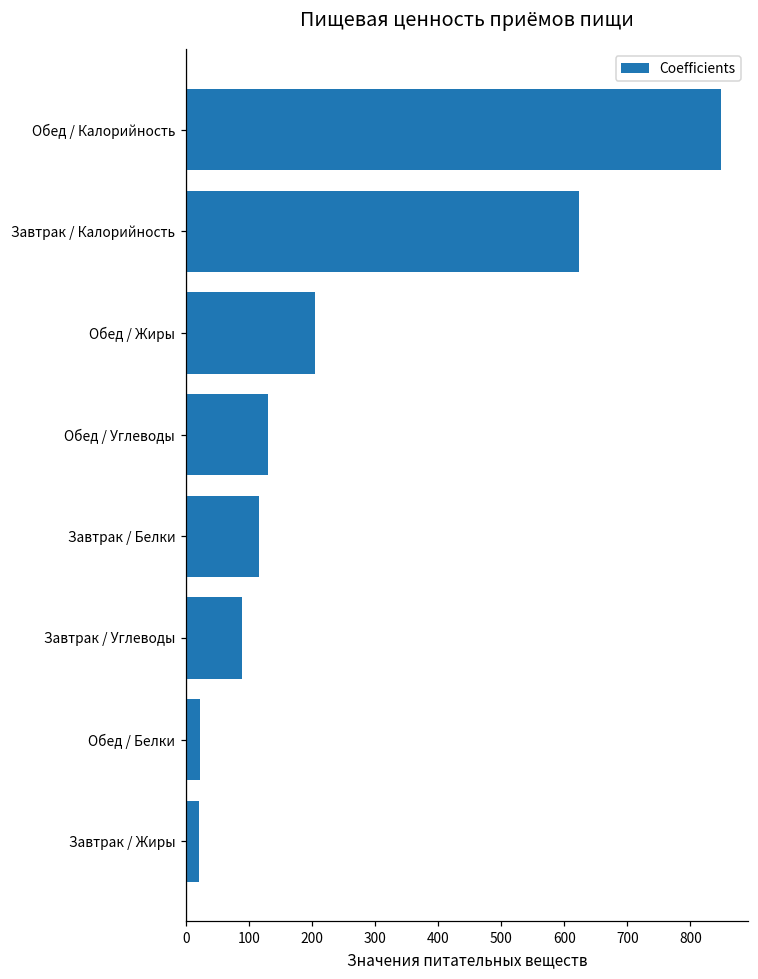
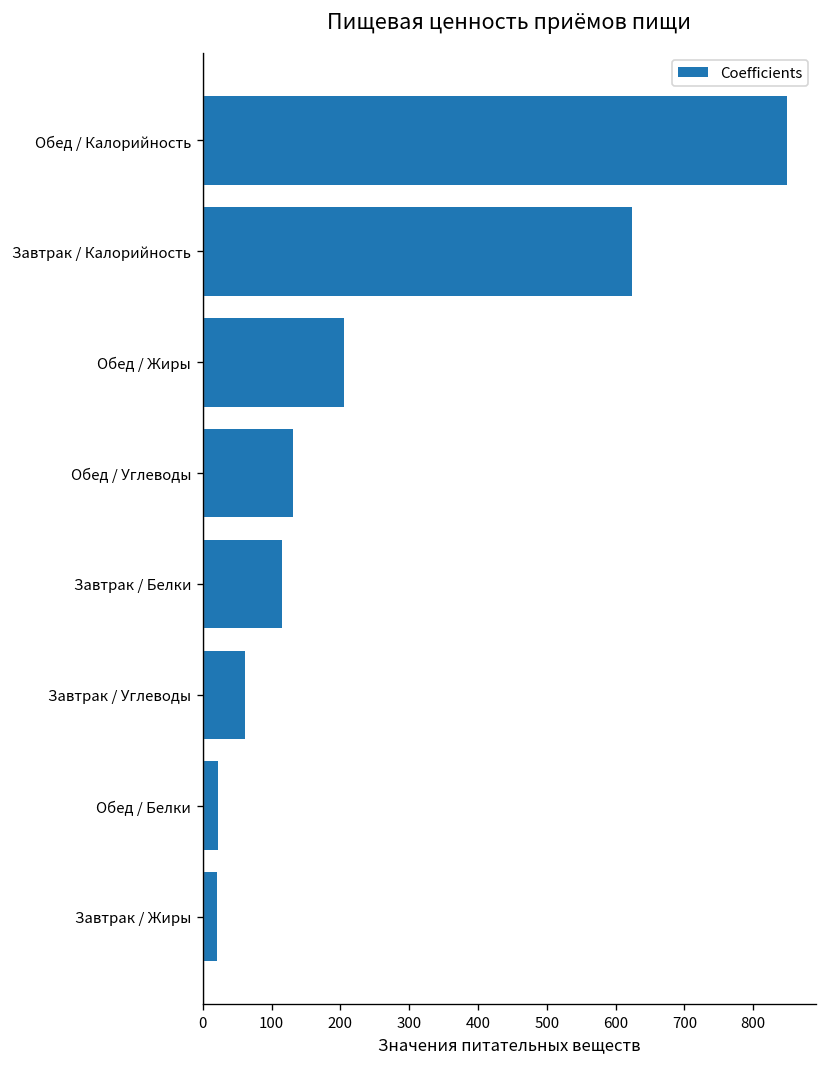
  {
    "Обед / Калорийность": 850,
    "Завтрак / Калорийность": 620,
    "Обед / Жиры": 200,
    "Обед / Углеводы": 130,
    "Завтрак / Белки": 120,
-   "Завтрак / Углеводы": 90,
+   "Завтрак / Углеводы": 60,
    "Обед / Белки": 20,
    "Завтрак / Жиры": 20
  }
